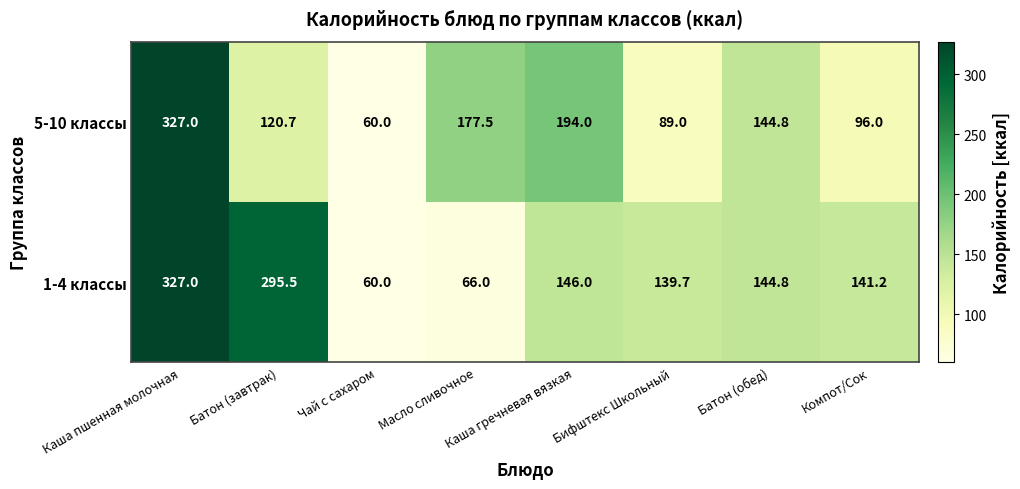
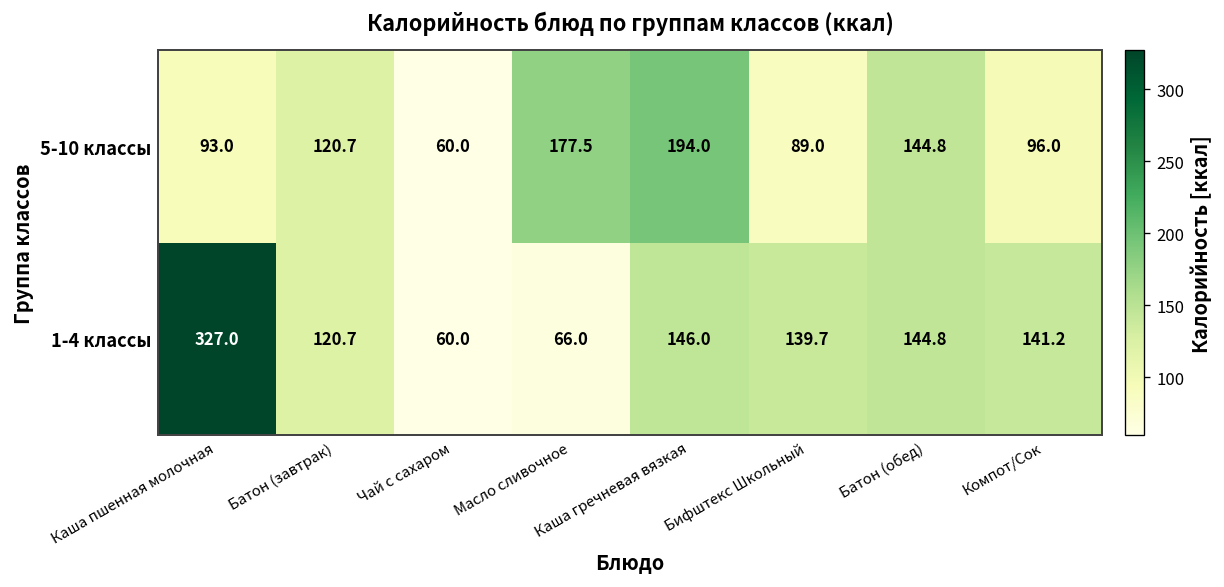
  {
    "5-10 классы": {
-     "Каша пшенная молочная": 327.0,
+     "Каша пшенная молочная": 93.0,
      "Батон (завтрак)": 120.7,
      "Чай с сахаром": 60.0,
      "Масло сливочное": 177.5,
      "Каша гречневая вязкая": 194.0,
      "Бифштекс Школьный": 89.0,
      "Батон (обед)": 144.8,
      "Компот/Сок": 96.0
    },
    "1-4 классы": {
      "Каша пшенная молочная": 327.0,
-     "Батон (завтрак)": 295.5,
+     "Батон (завтрак)": 120.7,
      "Чай с сахаром": 60.0,
      "Масло сливочное": 66.0,
      "Каша гречневая вязкая": 146.0,
      "Бифштекс Школьный": 139.7,
      "Батон (обед)": 144.8,
      "Компот/Сок": 141.2
    }
  }
